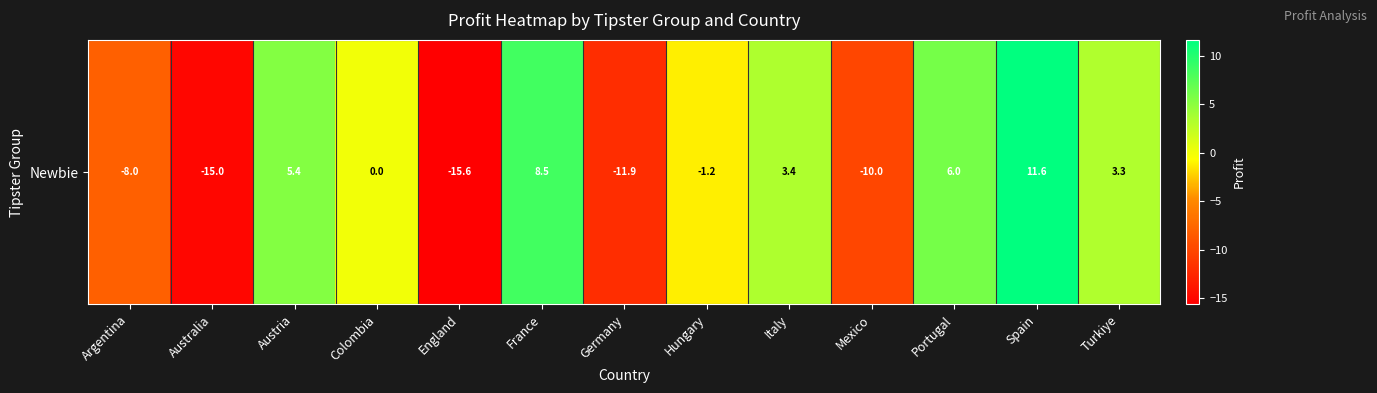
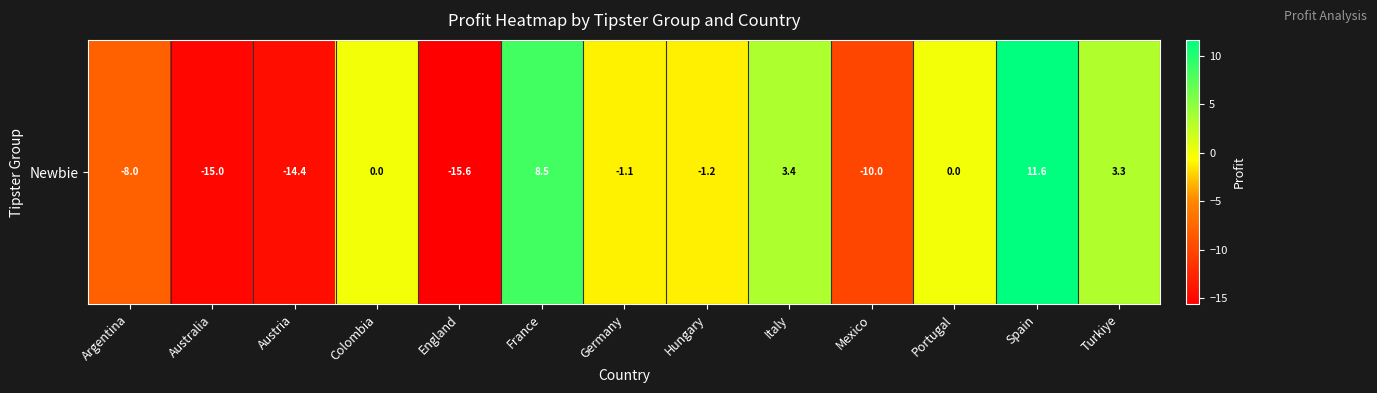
  {
    "Newbie": {
      "Argentina": -8.0,
      "Australia": -15.0,
-     "Austria": 5.4,
+     "Austria": -14.4,
      "Colombia": 0.0,
      "England": -15.6,
      "France": 8.5,
-     "Germany": -11.9,
+     "Germany": -1.1,
      "Hungary": -1.2,
      "Italy": 3.4,
      "Mexico": -10.0,
-     "Portugal": 6.0,
+     "Portugal": 0.0,
      "Spain": 11.6,
      "Turkiye": 3.3
    }
  }
